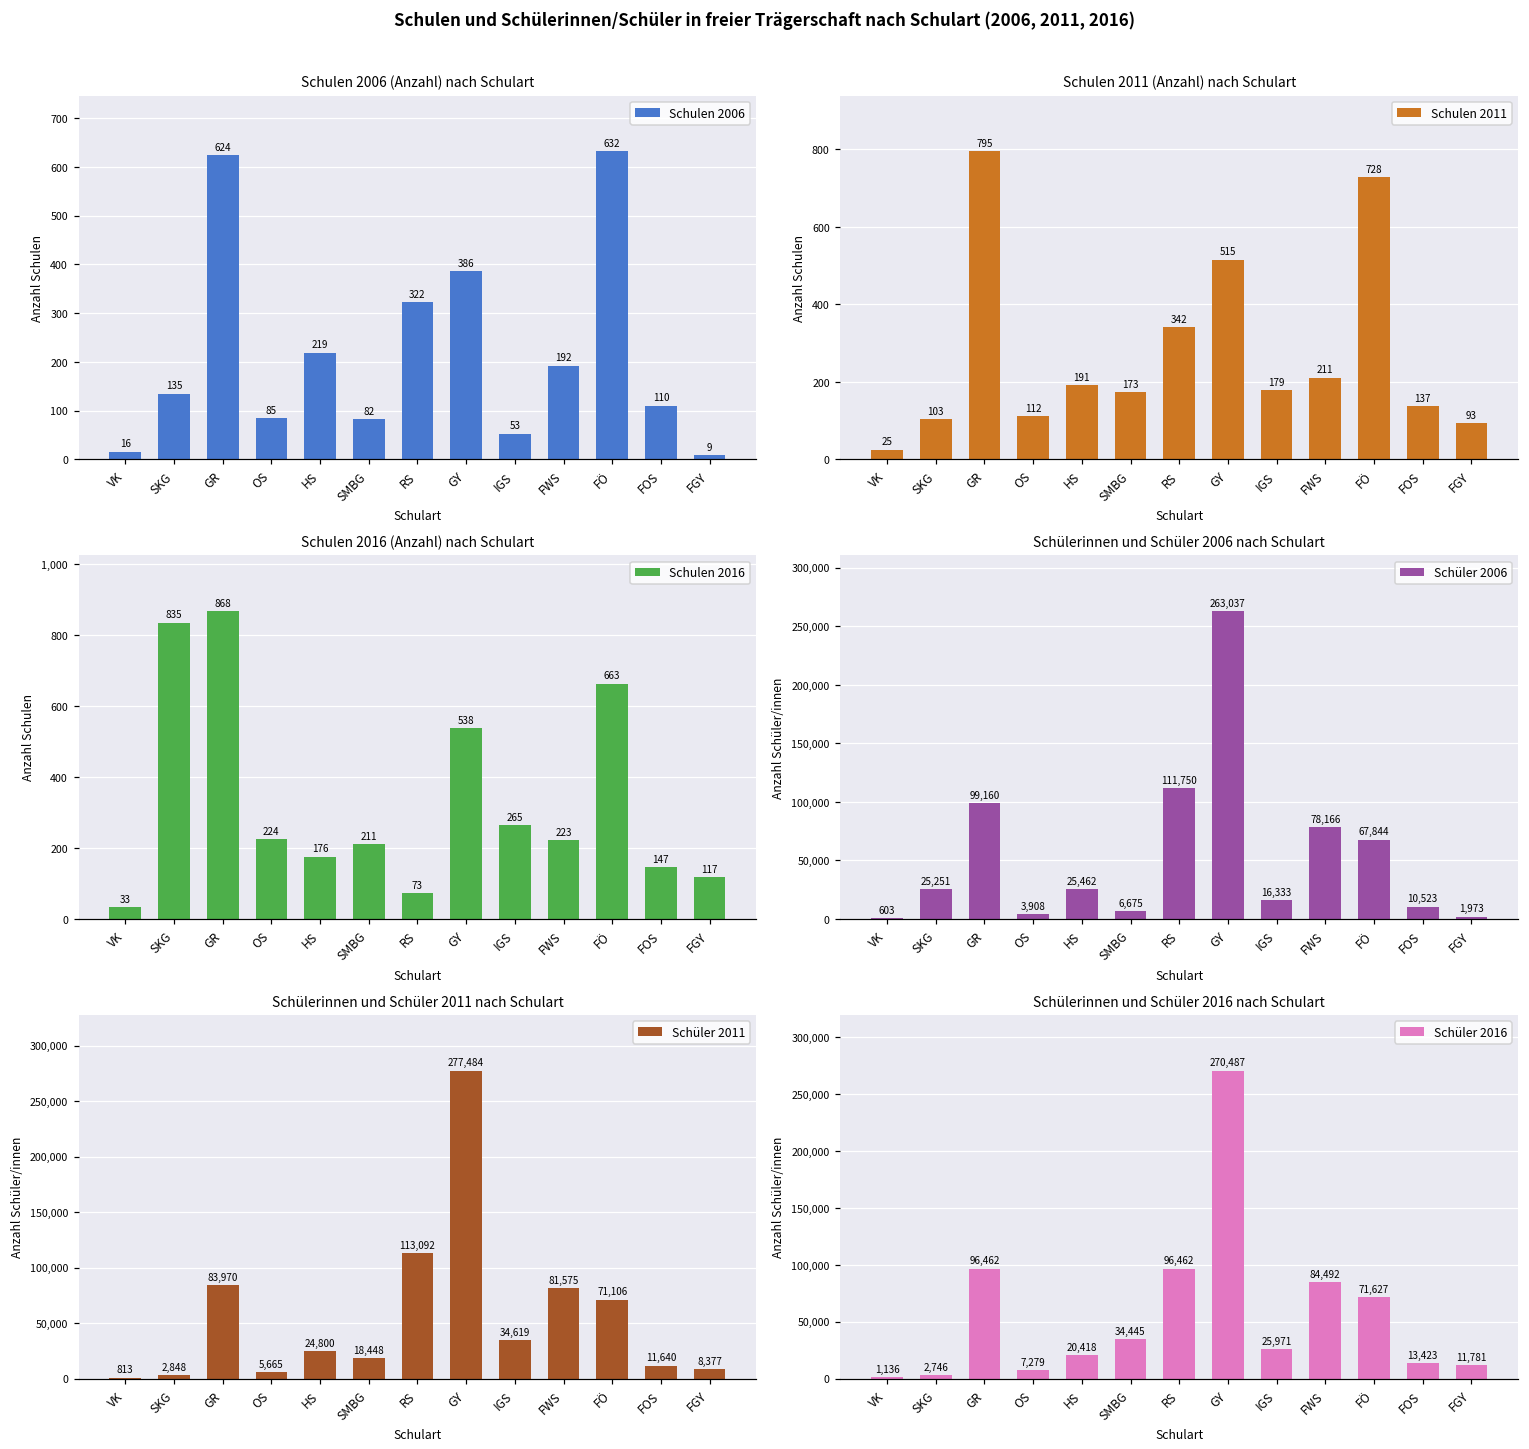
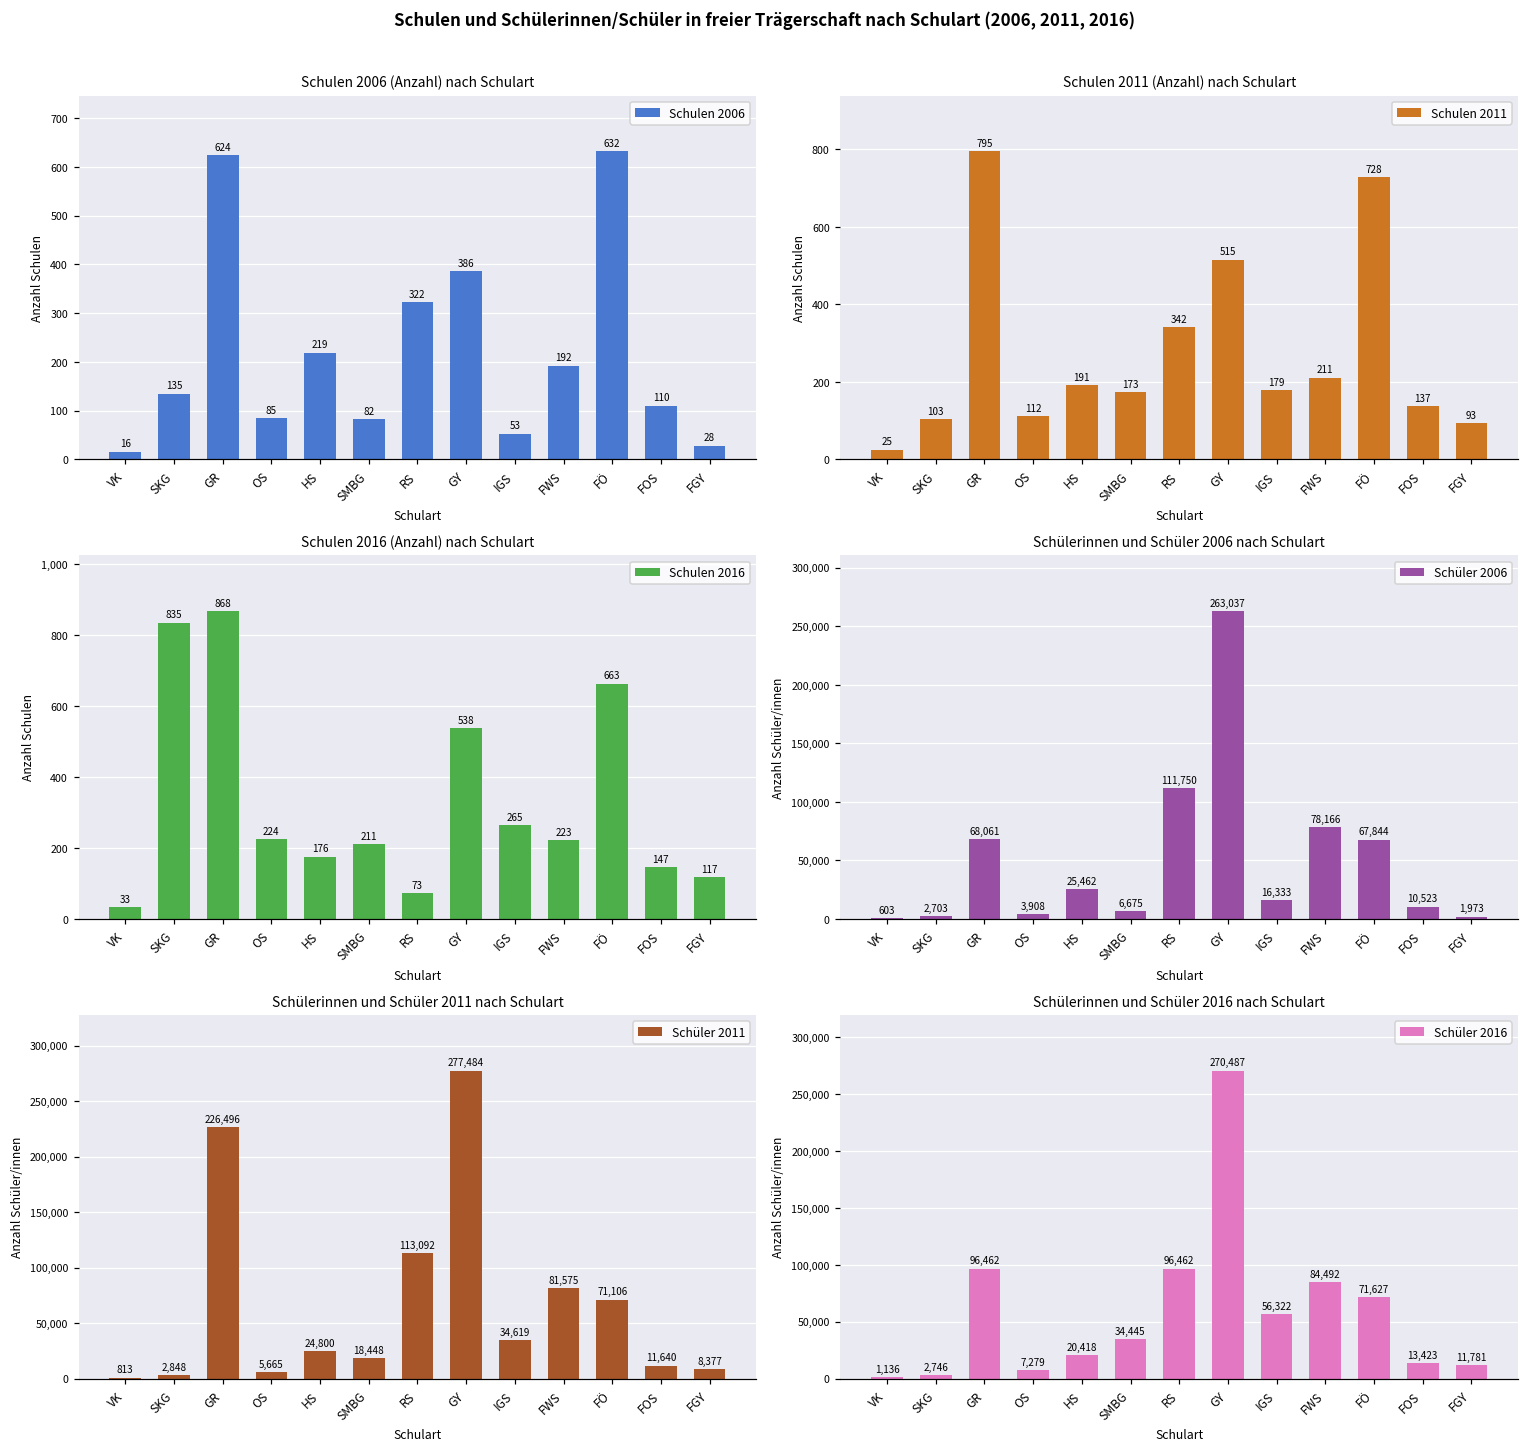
  {
    "Schulen 2006 (Anzahl) nach Schulart": {
      "VK": "16",
      "SKG": "135",
      "GR": "624",
      "OS": "85",
      "HS": "219",
      "SMBG": "82",
      "RS": "322",
      "GY": "386",
      "IGS": "53",
      "FWS": "192",
      "FÖ": "632",
      "FOS": "110",
-     "FGY": "9"
+     "FGY": "28"
    },
    "Schulen 2011 (Anzahl) nach Schulart": {
      "VK": "25",
      "SKG": "103",
      "GR": "795",
      "OS": "112",
      "HS": "191",
      "SMBG": "173",
      "RS": "342",
      "GY": "515",
      "IGS": "179",
      "FWS": "211",
      "FÖ": "728",
      "FOS": "137",
      "FGY": "93"
    },
    "Schulen 2016 (Anzahl) nach Schulart": {
      "VK": "33",
      "SKG": "835",
      "GR": "868",
      "OS": "224",
      "HS": "176",
      "SMBG": "211",
      "RS": "73",
      "GY": "538",
      "IGS": "265",
      "FWS": "223",
      "FÖ": "663",
      "FOS": "147",
      "FGY": "117"
    },
    "Schülerinnen und Schüler 2006 nach Schulart": {
      "VK": "603",
-     "SKG": "25,251",
-     "GR": "99,160",
+     "SKG": "2,703",
+     "GR": "68,061",
      "OS": "3,908",
      "HS": "25,462",
      "SMBG": "6,675",
      "RS": "111,750",
      "GY": "263,037",
      "IGS": "16,333",
      "FWS": "78,166",
      "FÖ": "67,844",
      "FOS": "10,523",
      "FGY": "1,973"
    },
    "Schülerinnen und Schüler 2011 nach Schulart": {
      "VK": "813",
      "SKG": "2,848",
-     "GR": "83,970",
+     "GR": "226,496",
      "OS": "5,665",
      "HS": "24,800",
      "SMBG": "18,448",
      "RS": "113,092",
      "GY": "277,484",
      "IGS": "34,619",
      "FWS": "81,575",
      "FÖ": "71,106",
      "FOS": "11,640",
      "FGY": "8,377"
    },
    "Schülerinnen und Schüler 2016 nach Schulart": {
      "VK": "1,136",
      "SKG": "2,746",
      "GR": "96,462",
      "OS": "7,279",
      "HS": "20,418",
      "SMBG": "34,445",
      "RS": "96,462",
      "GY": "270,487",
-     "IGS": "25,971",
+     "IGS": "56,322",
      "FWS": "84,492",
      "FÖ": "71,627",
      "FOS": "13,423",
      "FGY": "11,781"
    }
  }
